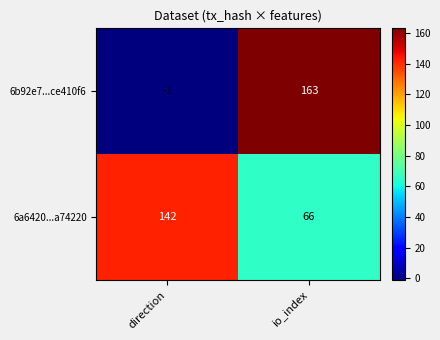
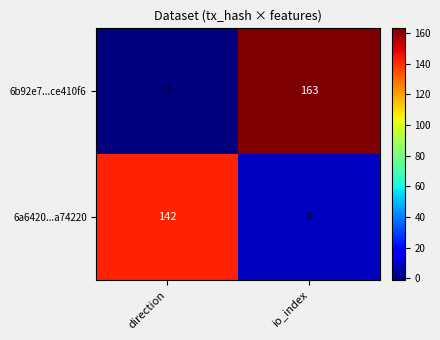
  {
    "6b92e7...ce410f6": {
      "direction": -1,
      "io_index": 163
    },
    "6a6420...a74220": {
      "direction": 142,
-     "io_index": 66
+     "io_index": 8
    }
  }
